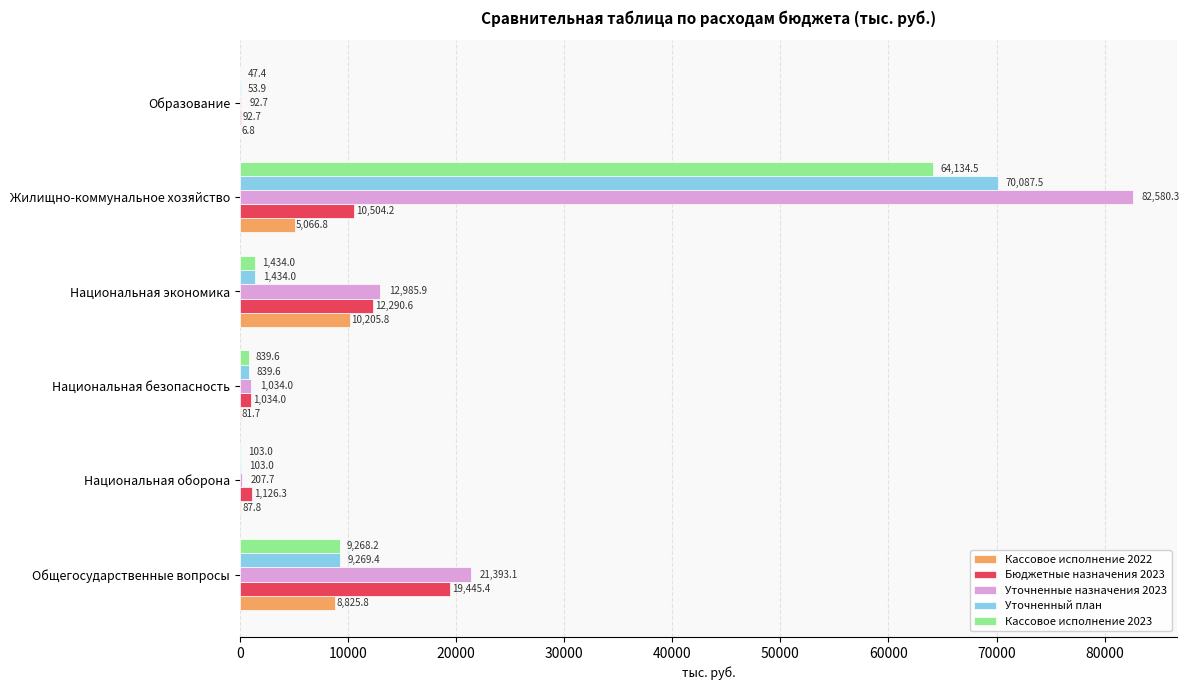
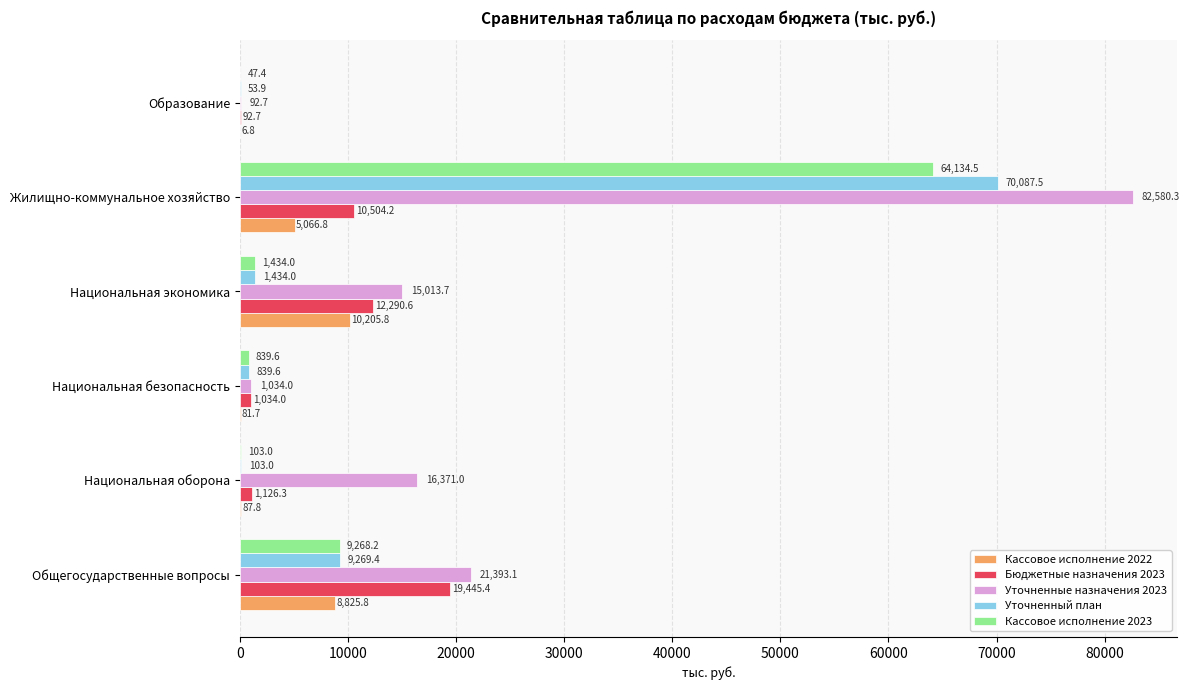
  {
    "Кассовое исполнение 2022": {
      "Образование": "6.8",
      "Жилищно-коммунальное хозяйство": "5,066.8",
      "Национальная экономика": "10,205.8",
      "Национальная безопасность": "81.7",
      "Национальная оборона": "87.8",
      "Общегосударственные вопросы": "8,825.8"
    },
    "Бюджетные назначения 2023": {
      "Образование": "92.7",
      "Жилищно-коммунальное хозяйство": "10,504.2",
      "Национальная экономика": "12,290.6",
      "Национальная безопасность": "1,034.0",
      "Национальная оборона": "1,126.3",
      "Общегосударственные вопросы": "19,445.4"
    },
    "Уточненные назначения 2023": {
      "Образование": "92.7",
      "Жилищно-коммунальное хозяйство": "82,580.3",
-     "Национальная экономика": "12,985.9",
+     "Национальная экономика": "15,013.7",
      "Национальная безопасность": "1,034.0",
-     "Национальная оборона": "207.7",
+     "Национальная оборона": "16,371.0",
      "Общегосударственные вопросы": "21,393.1"
    },
    "Уточненный план": {
      "Образование": "53.9",
      "Жилищно-коммунальное хозяйство": "70,087.5",
      "Национальная экономика": "1,434.0",
      "Национальная безопасность": "839.6",
      "Национальная оборона": "103.0",
      "Общегосударственные вопросы": "9,269.4"
    },
    "Кассовое исполнение 2023": {
      "Образование": "47.4",
      "Жилищно-коммунальное хозяйство": "64,134.5",
      "Национальная экономика": "1,434.0",
      "Национальная безопасность": "839.6",
      "Национальная оборона": "103.0",
      "Общегосударственные вопросы": "9,268.2"
    }
  }
